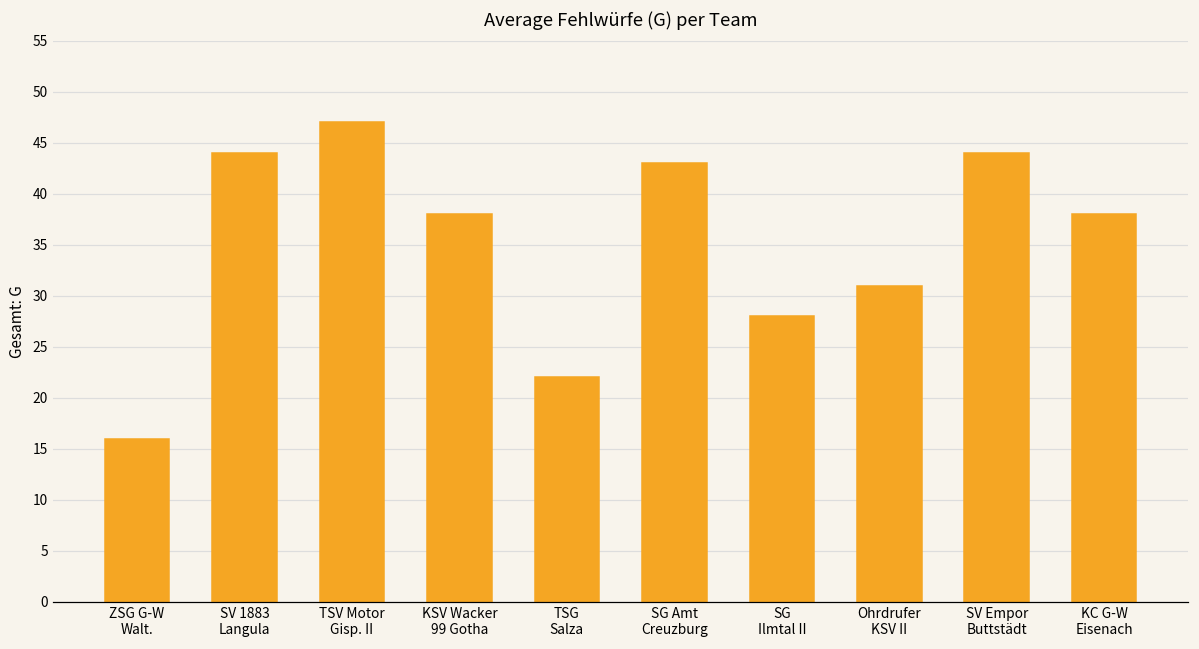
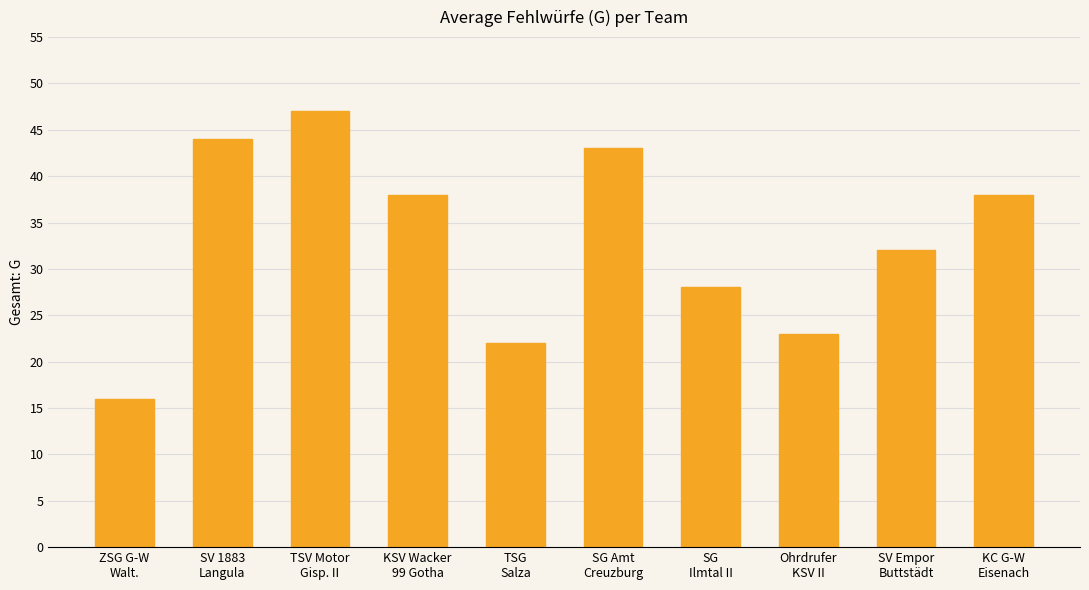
  {
    "ZSG G-W Walt.": 16,
    "SV 1883 Langula": 44,
    "TSV Motor Gisp. II": 47,
    "KSV Wacker 99 Gotha": 38,
    "TSG Salza": 22,
    "SG Amt Creuzburg": 43,
    "SG Ilmtal II": 28,
-   "Ohrdrufer KSV II": 31,
-   "SV Empor Buttstädt": 44,
+   "Ohrdrufer KSV II": 23,
+   "SV Empor Buttstädt": 32,
    "KC G-W Eisenach": 38
  }
